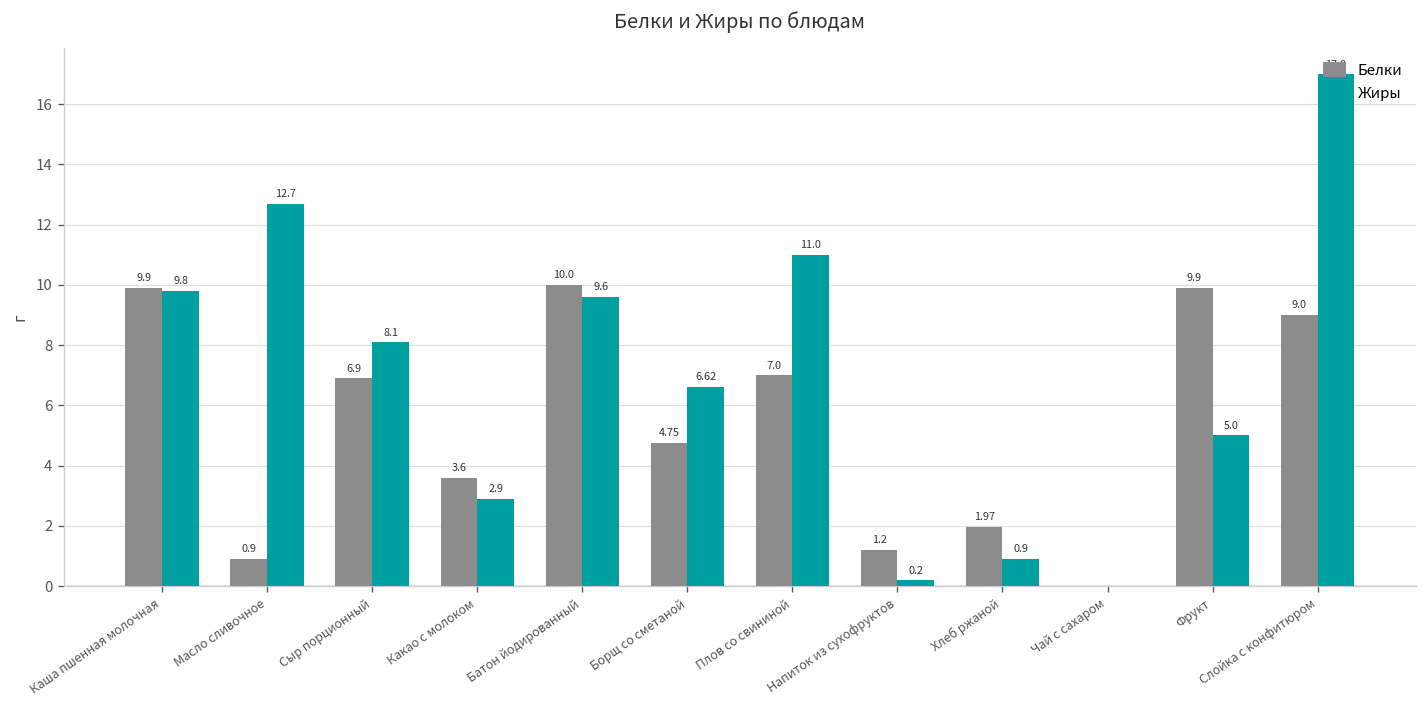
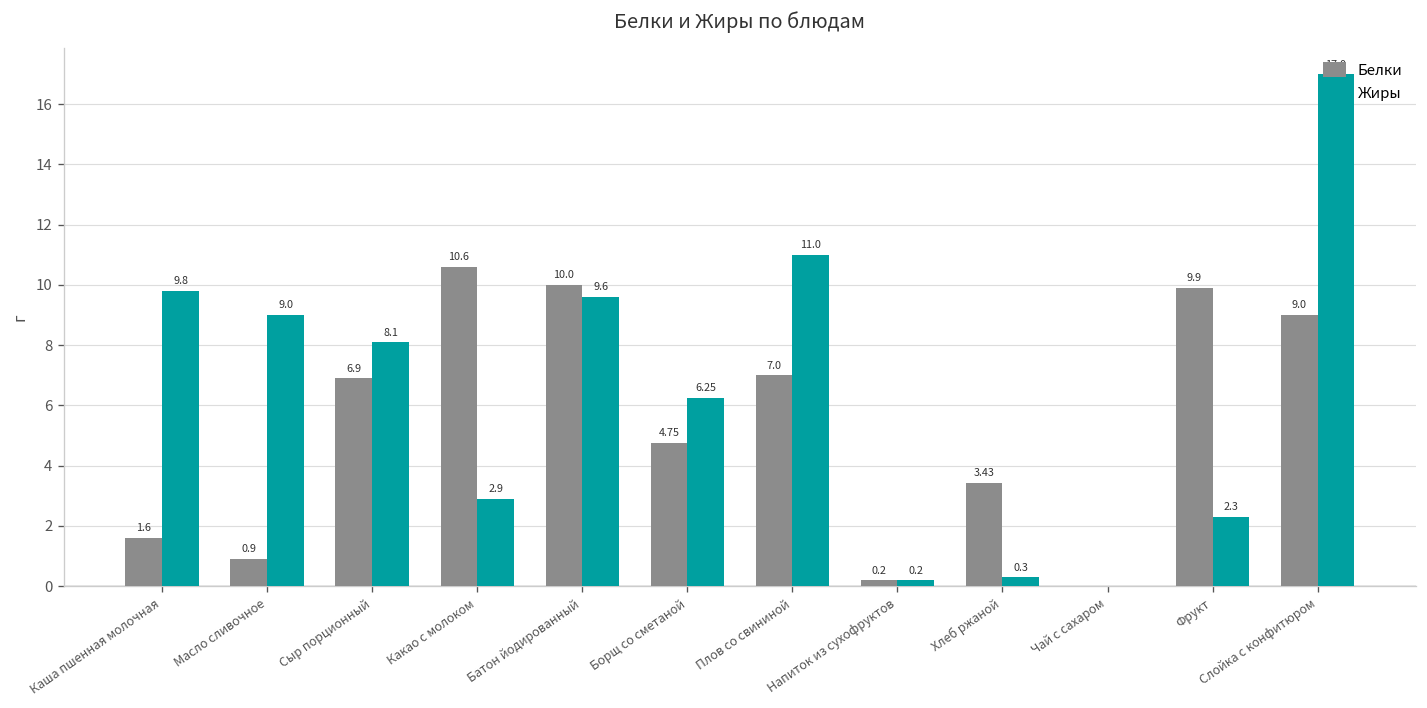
  {
    "Белки": {
-     "Каша пшенная молочная": 9.9,
+     "Каша пшенная молочная": 1.6,
      "Масло сливочное": 0.9,
      "Сыр порционный": 6.9,
-     "Какао с молоком": 3.6,
+     "Какао с молоком": 10.6,
      "Батон йодированный": 10.0,
      "Борщ со сметаной": 4.75,
      "Плов со свининой": 7.0,
-     "Напиток из сухофруктов": 1.2,
-     "Хлеб ржаной": 1.97,
+     "Напиток из сухофруктов": 0.2,
+     "Хлеб ржаной": 3.43,
      "Фрукт": 9.9,
      "Слойка с конфитюром": 9.0
    },
    "Жиры": {
      "Каша пшенная молочная": 9.8,
-     "Масло сливочное": 12.7,
+     "Масло сливочное": 9.0,
      "Сыр порционный": 8.1,
      "Какао с молоком": 2.9,
      "Батон йодированный": 9.6,
-     "Борщ со сметаной": 6.62,
+     "Борщ со сметаной": 6.25,
      "Плов со свининой": 11.0,
      "Напиток из сухофруктов": 0.2,
-     "Хлеб ржаной": 0.9,
-     "Фрукт": 5.0,
+     "Хлеб ржаной": 0.3,
+     "Фрукт": 2.3,
      "Слойка с конфитюром": 17.0
    }
  }
